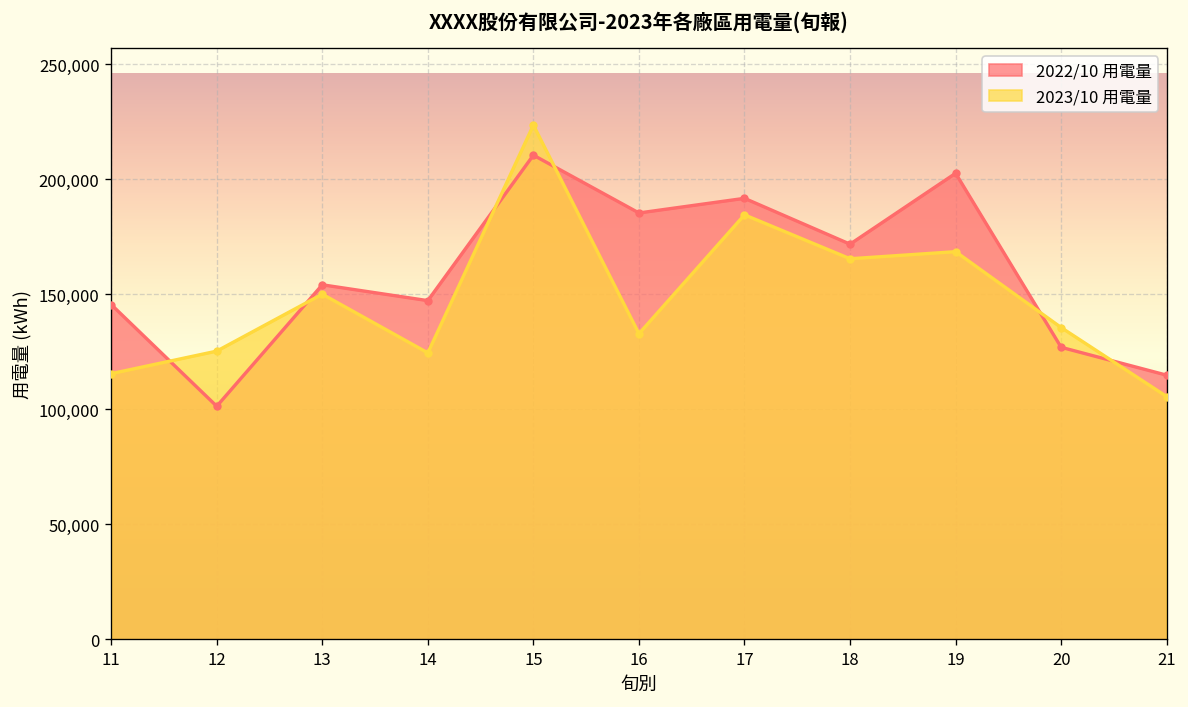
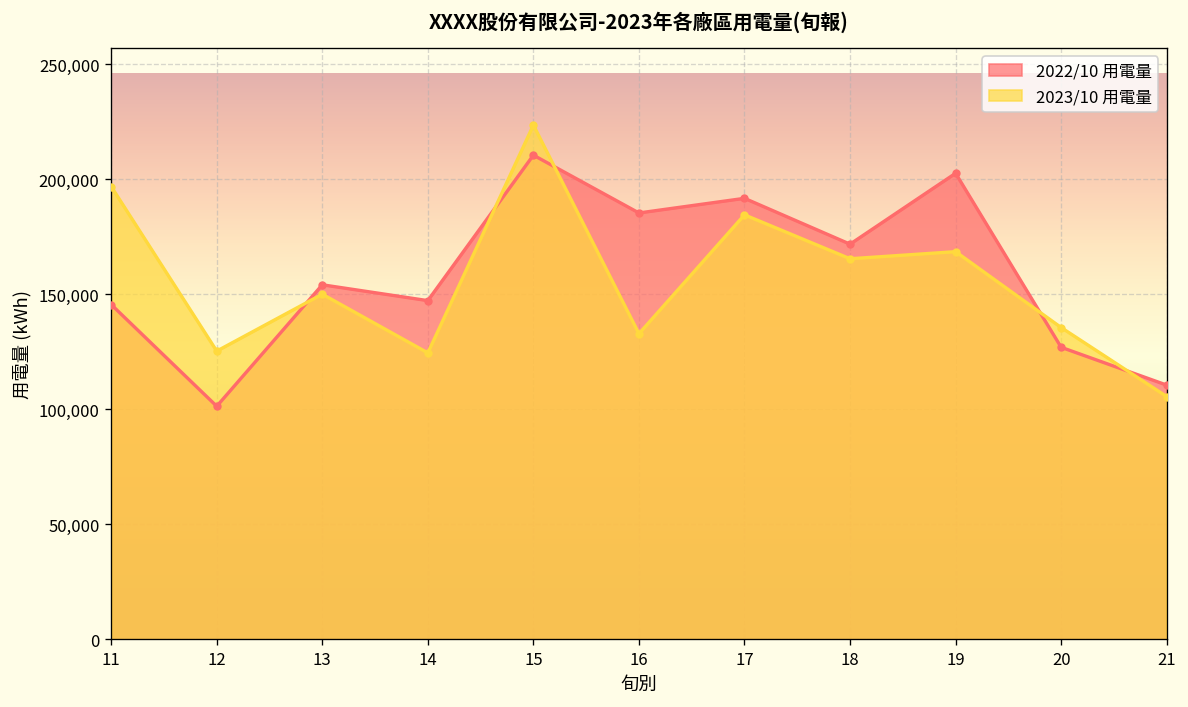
  {
    "2022/10 用電量": {
      "11": "146,000",
      "12": "101,000",
      "13": "154,000",
      "14": "147,000",
      "15": "210,000",
      "16": "185,000",
      "17": "192,000",
      "18": "172,000",
      "19": "203,000",
      "20": "127,000",
-     "21": "115,000"
+     "21": "111,000"
    },
    "2023/10 用電量": {
-     "11": "116,000",
+     "11": "197,000",
      "12": "125,000",
      "13": "150,000",
      "14": "125,000",
      "15": "224,000",
      "16": "133,000",
      "17": "185,000",
      "18": "165,000",
      "19": "169,000",
      "20": "136,000",
      "21": "106,000"
    }
  }
